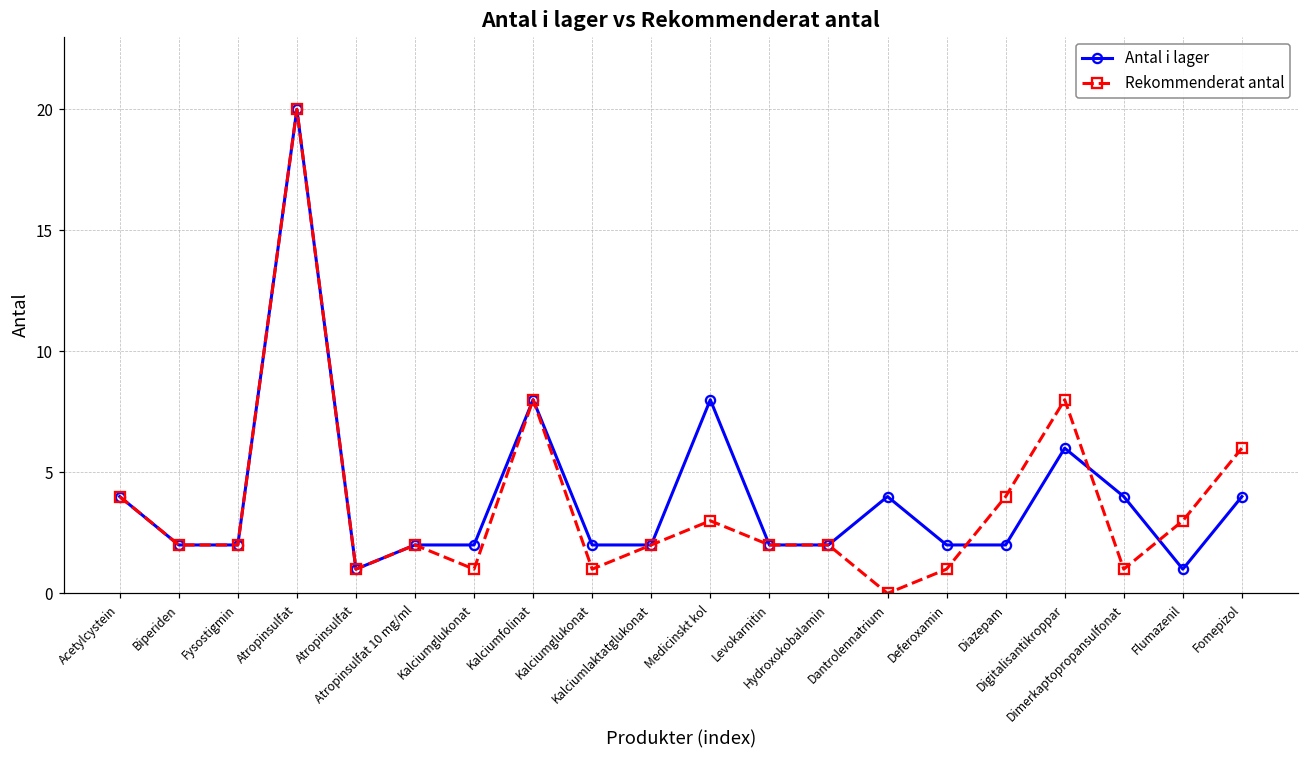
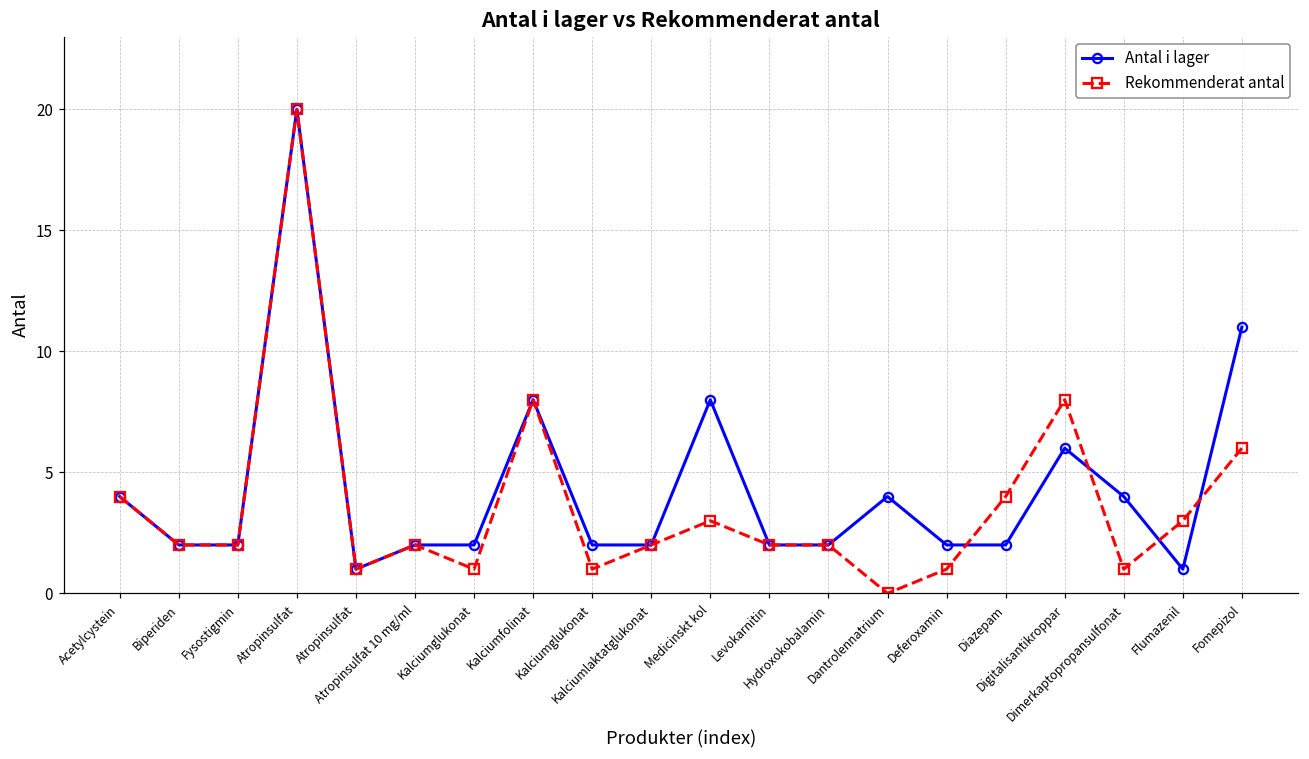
  {
    "Antal i lager": {
      "Medicinskt kol": 8,
      "Dantrolennatrium": 4,
      "Deferoxamin": 2,
      "Diazepam": 2,
      "Digitalisantikroppar": 6,
      "Dimerkaptopropansulfonat": 4,
      "Flumazenil": 1,
-     "Fomepizol": 4
+     "Fomepizol": 11
    },
    "Rekommenderat antal": {
      "Medicinskt kol": 3,
      "Dantrolennatrium": 0,
      "Deferoxamin": 1,
      "Diazepam": 4,
      "Digitalisantikroppar": 8,
      "Dimerkaptopropansulfonat": 1,
      "Flumazenil": 3,
      "Fomepizol": 6
    }
  }
